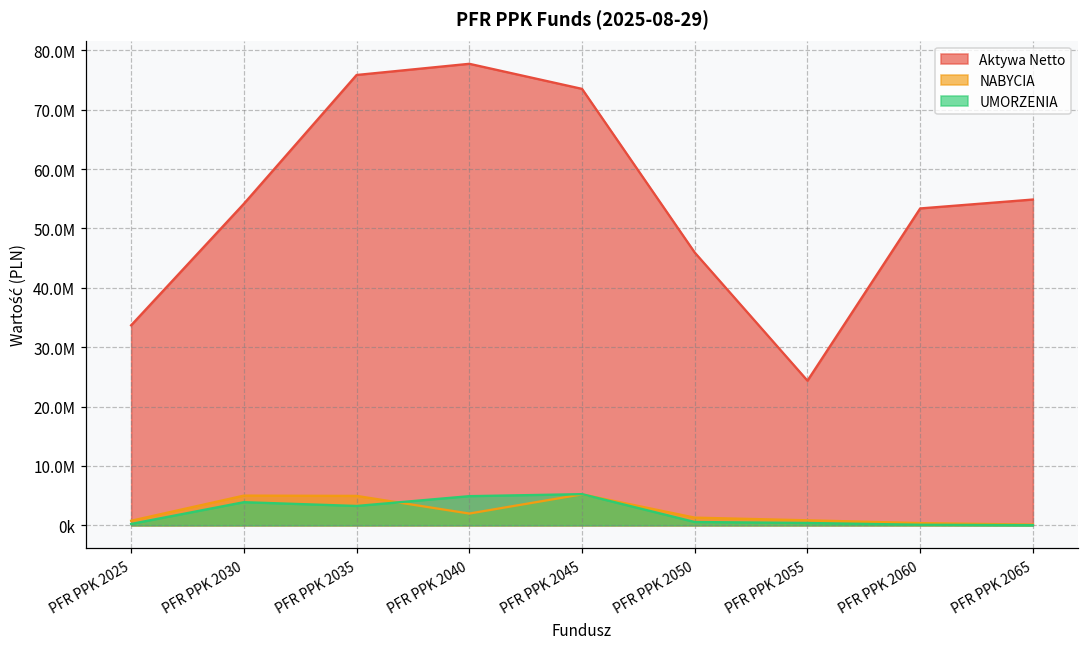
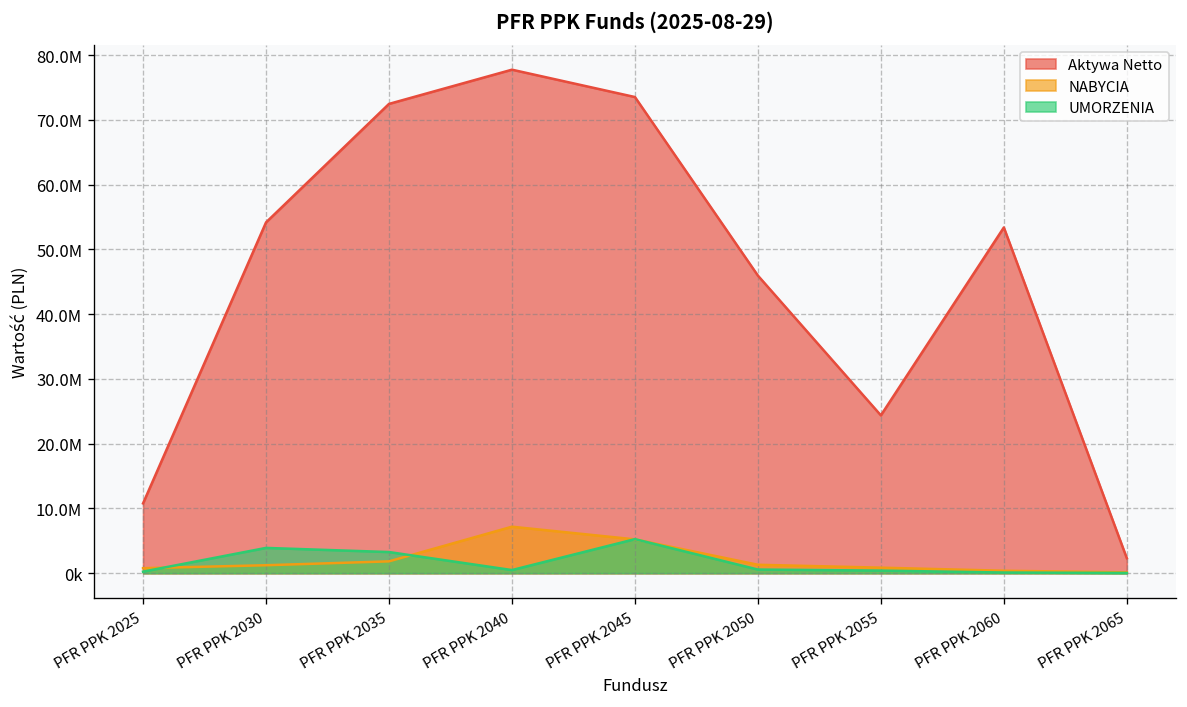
  {
    "Aktywa Netto": {
-     "PFR PPK 2025": 34000000,
+     "PFR PPK 2025": 11000000,
      "PFR PPK 2030": 54000000,
-     "PFR PPK 2035": 76000000,
+     "PFR PPK 2035": 72000000,
      "PFR PPK 2040": 78000000,
      "PFR PPK 2045": 74000000,
      "PFR PPK 2050": 46000000,
      "PFR PPK 2055": 24000000,
      "PFR PPK 2060": 53000000,
-     "PFR PPK 2065": 55000000
+     "PFR PPK 2065": 2000000
    },
    "NABYCIA": {
      "PFR PPK 2025": 1000000,
-     "PFR PPK 2030": 5000000,
-     "PFR PPK 2035": 5000000,
-     "PFR PPK 2040": 2000000,
+     "PFR PPK 2030": 1000000,
+     "PFR PPK 2035": 2000000,
+     "PFR PPK 2040": 7000000,
      "PFR PPK 2050": 1000000
    },
    "UMORZENIA": {
      "PFR PPK 2025": 0,
      "PFR PPK 2030": 4000000,
      "PFR PPK 2035": 3000000,
-     "PFR PPK 2040": 5000000,
+     "PFR PPK 2040": 0,
      "PFR PPK 2050": 1000000
    }
  }
